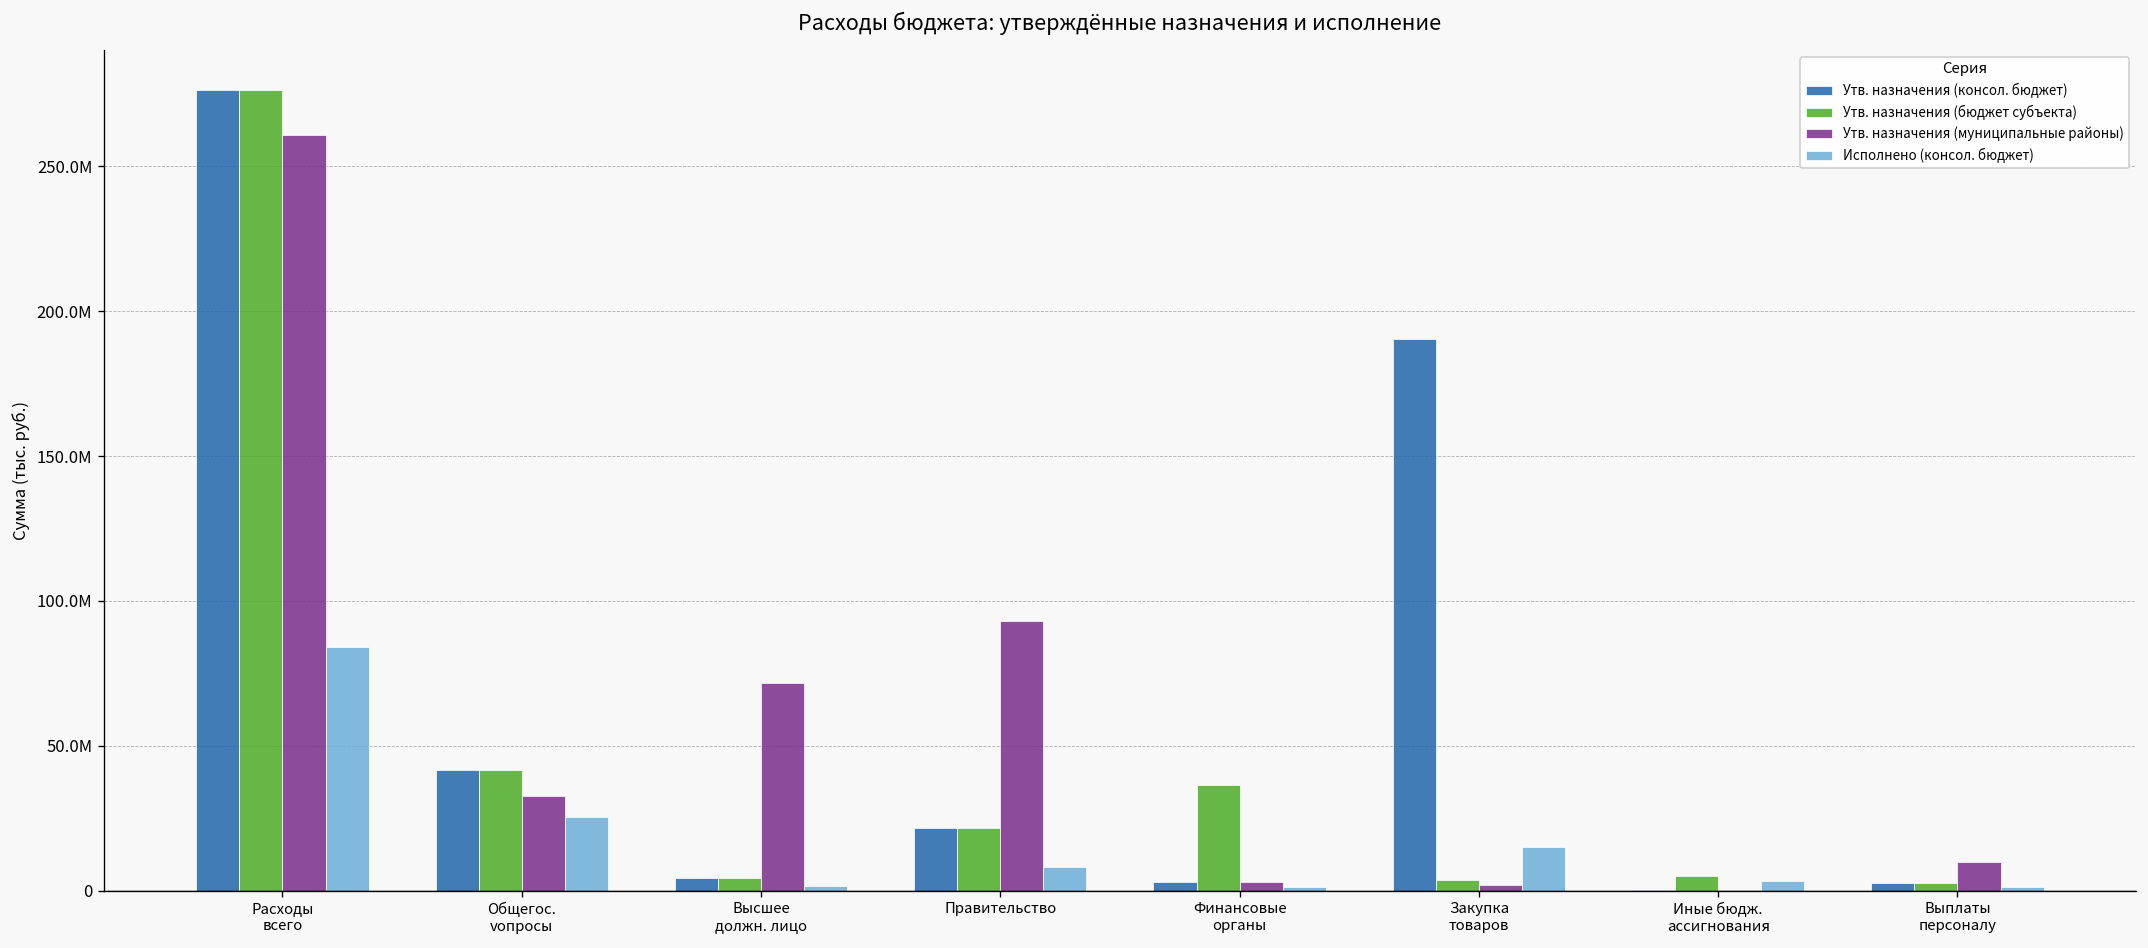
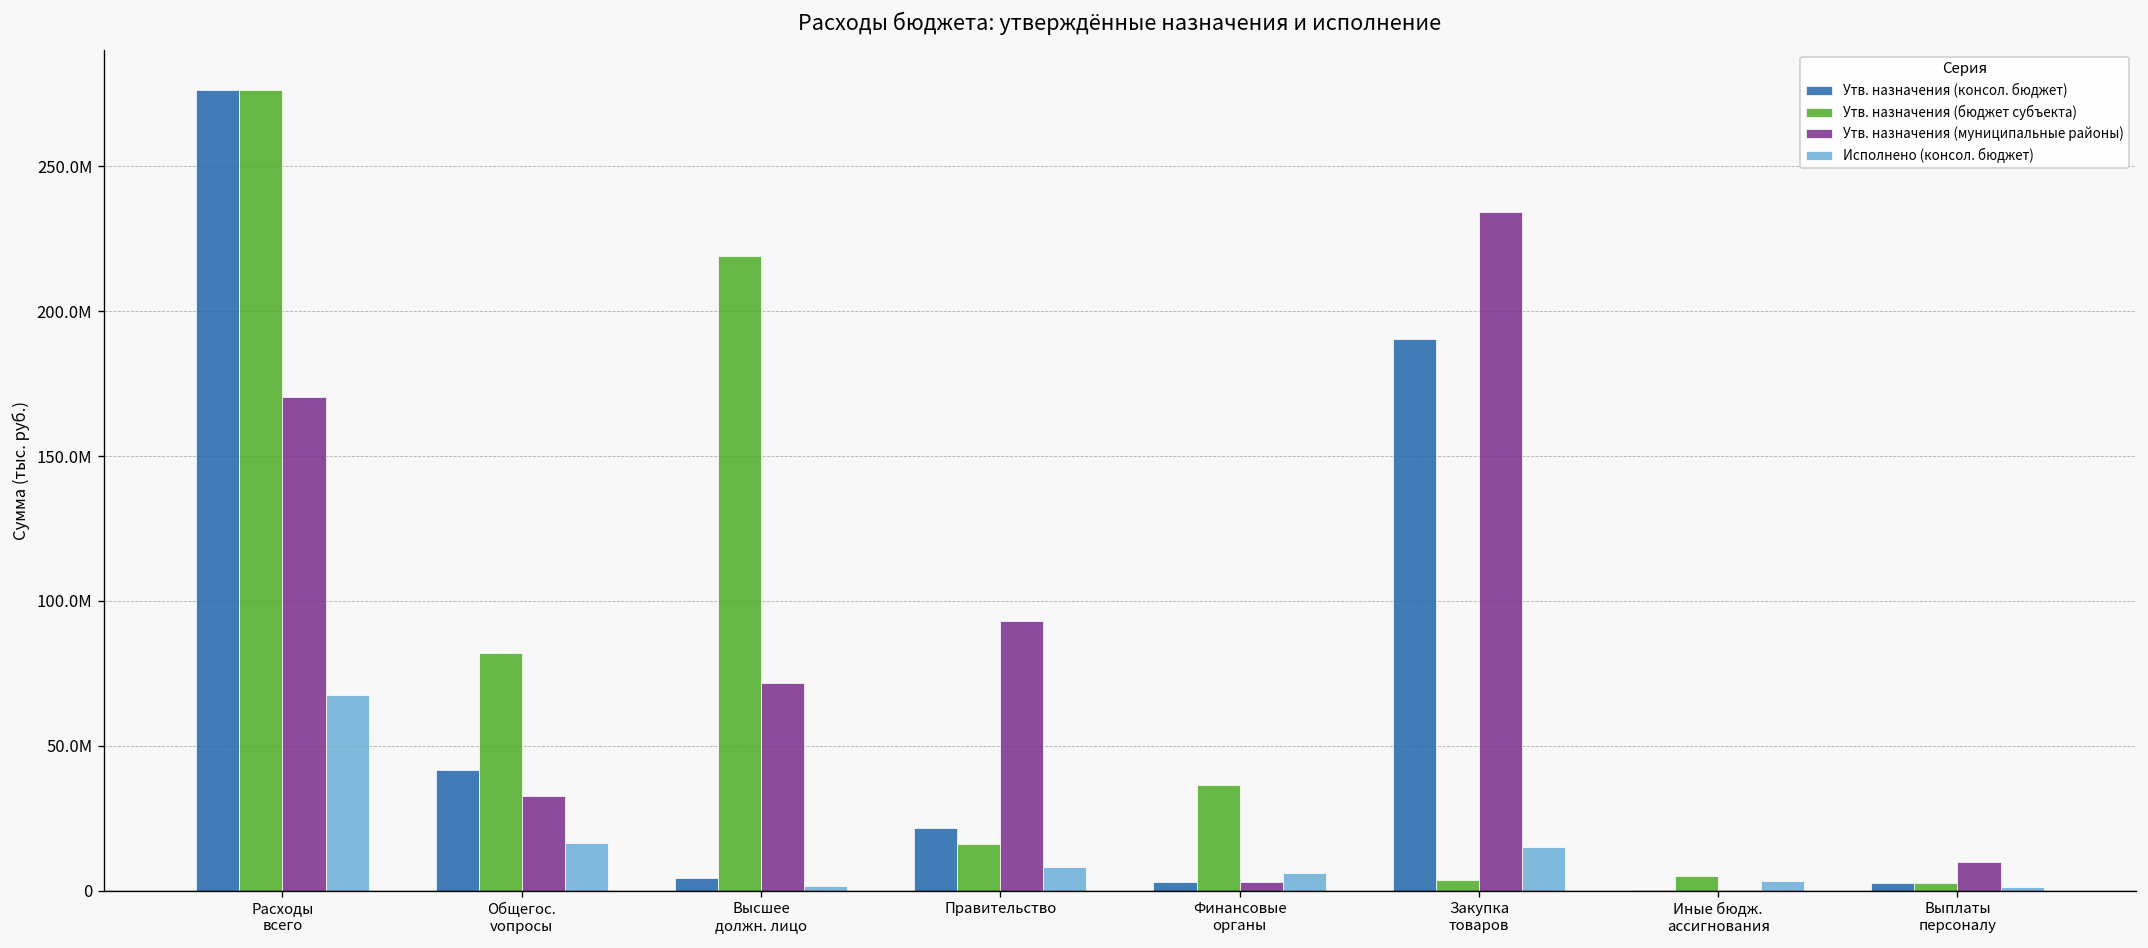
  {
    "Утв. назначения (консол. бюджет)": {
      "Расходы всего": 276000000,
      "Общегос. vопросы": 42000000,
      "Высшее должн. лицо": 4000000,
      "Правительство": 22000000,
      "Финансовые органы": 3000000,
      "Закупка товаров": 190000000,
      "Выплаты персоналу": 3000000
    },
    "Утв. назначения (бюджет субъекта)": {
      "Расходы всего": 276000000,
-     "Общегос. vопросы": 42000000,
-     "Высшее должн. лицо": 4000000,
-     "Правительство": 22000000,
+     "Общегос. vопросы": 82000000,
+     "Высшее должн. лицо": 219000000,
+     "Правительство": 16000000,
      "Финансовые органы": 37000000,
      "Закупка товаров": 4000000,
      "Иные бюдж. ассигнования": 5000000,
      "Выплаты персоналу": 3000000
    },
    "Утв. назначения (муниципальные районы)": {
-     "Расходы всего": 261000000,
+     "Расходы всего": 170000000,
      "Общегос. vопросы": 33000000,
      "Высшее должн. лицо": 72000000,
      "Правительство": 93000000,
      "Финансовые органы": 3000000,
-     "Закупка товаров": 2000000,
+     "Закупка товаров": 234000000,
      "Выплаты персоналу": 10000000
    },
    "Исполнено (консол. бюджет)": {
-     "Расходы всего": 84000000,
-     "Общегос. vопросы": 26000000,
+     "Расходы всего": 67000000,
+     "Общегос. vопросы": 16000000,
      "Высшее должн. лицо": 1000000,
      "Правительство": 8000000,
-     "Финансовые органы": 1000000,
+     "Финансовые органы": 6000000,
      "Закупка товаров": 15000000,
      "Иные бюдж. ассигнования": 3000000,
      "Выплаты персоналу": 1000000
    }
  }
